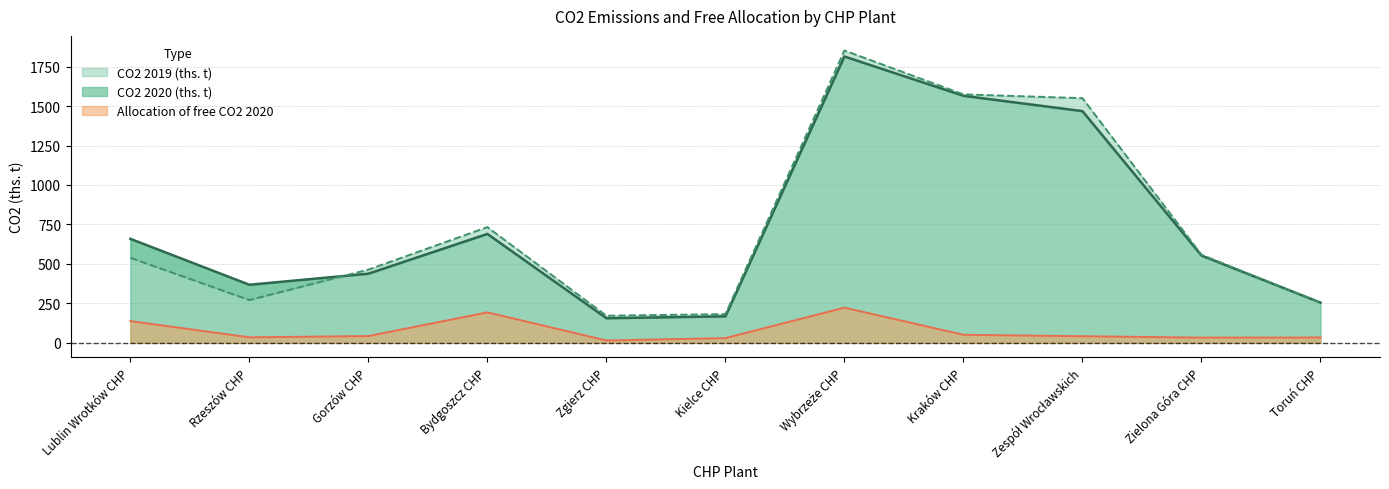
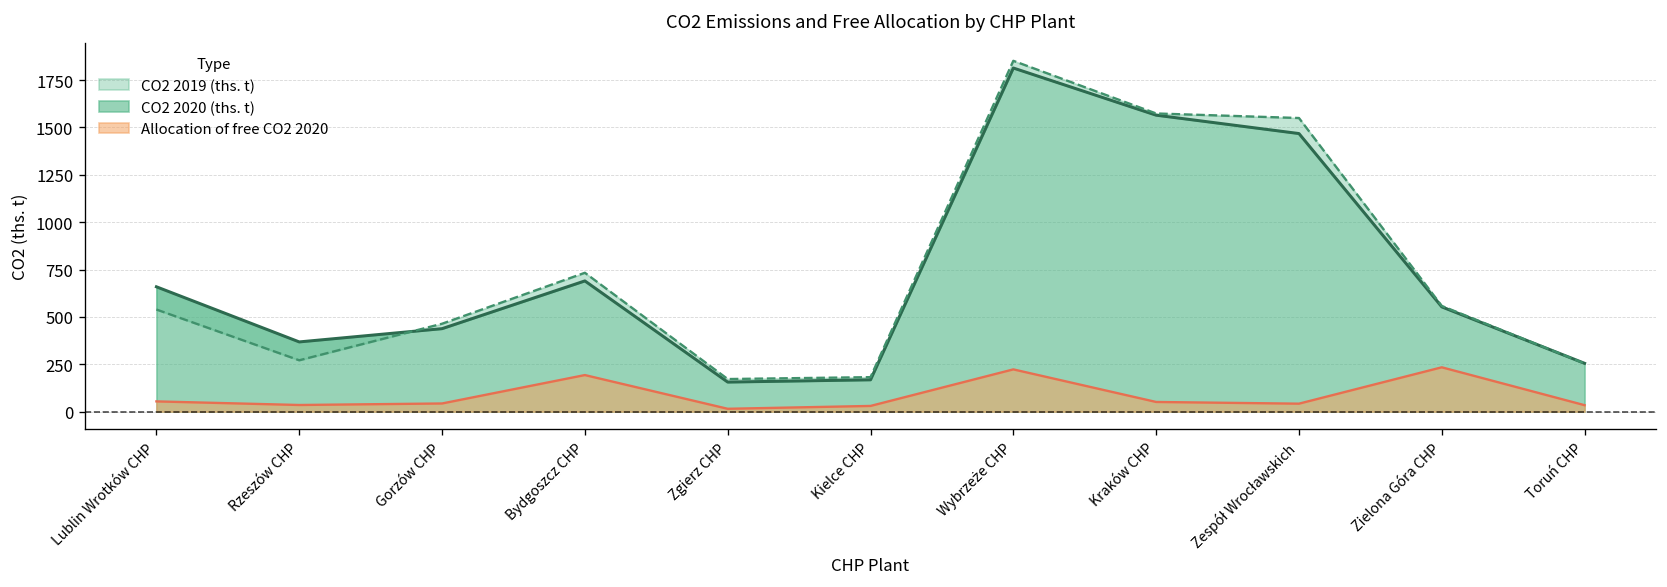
  {
    "Allocation of free CO2 2020": {
-     "Lublin Wrotków CHP": 140,
+     "Lublin Wrotków CHP": 50,
      "Rzeszów CHP": 40,
      "Gorzów CHP": 40,
      "Bydgoszcz CHP": 190,
      "Zgierz CHP": 20,
      "Kielce CHP": 30,
      "Wybrzeże CHP": 220,
      "Kraków CHP": 50,
      "Zespół Wrocławskich": 40,
-     "Zielona Góra CHP": 30,
+     "Zielona Góra CHP": 230,
      "Toruń CHP": 30
    }
  }
